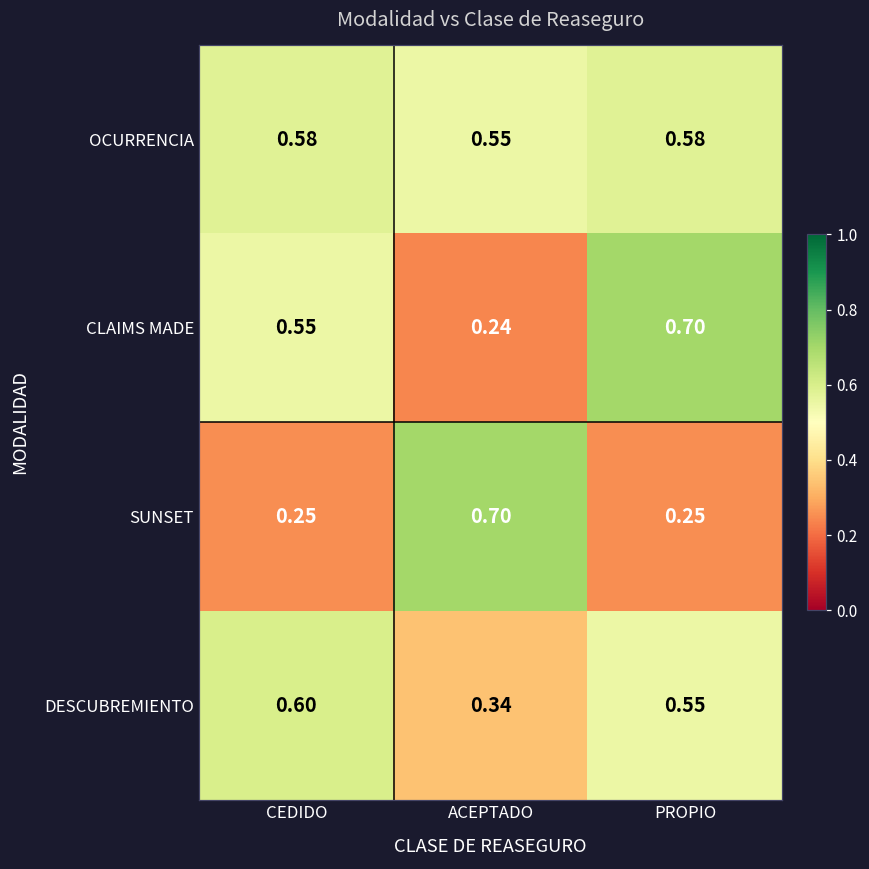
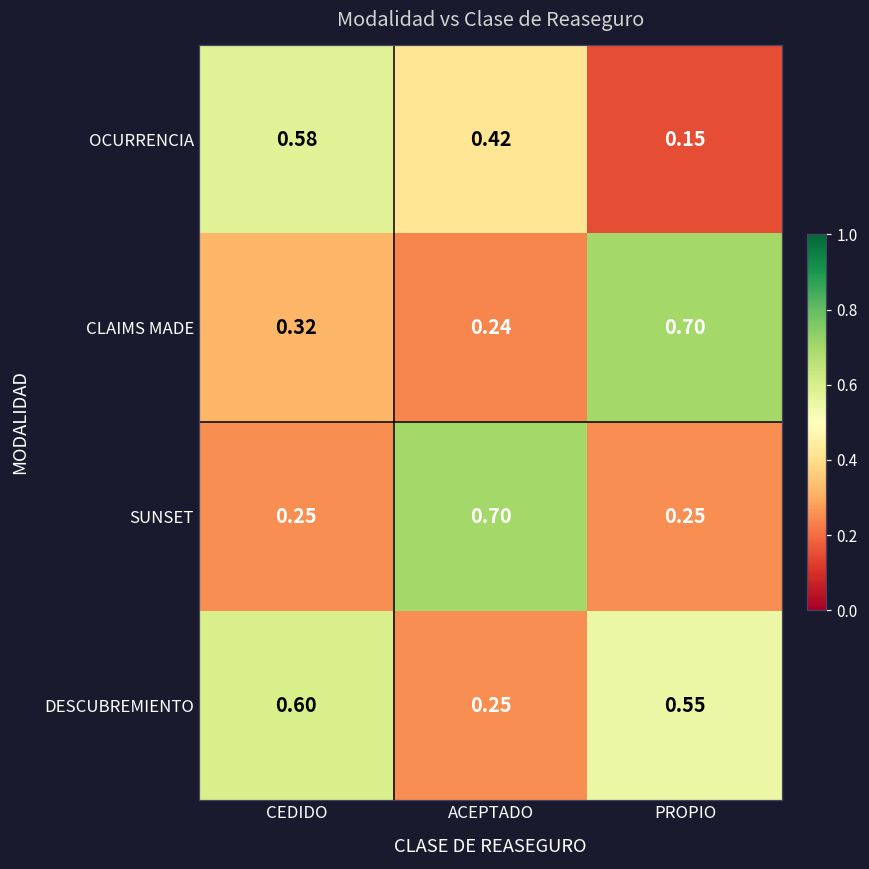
  {
    "OCURRENCIA": {
      "CEDIDO": 0.58,
-     "ACEPTADO": 0.55,
-     "PROPIO": 0.58
+     "ACEPTADO": 0.42,
+     "PROPIO": 0.15
    },
    "CLAIMS MADE": {
-     "CEDIDO": 0.55,
+     "CEDIDO": 0.32,
      "ACEPTADO": 0.24,
      "PROPIO": 0.70
    },
    "SUNSET": {
      "CEDIDO": 0.25,
      "ACEPTADO": 0.70,
      "PROPIO": 0.25
    },
    "DESCUBREMIENTO": {
      "CEDIDO": 0.60,
-     "ACEPTADO": 0.34,
+     "ACEPTADO": 0.25,
      "PROPIO": 0.55
    }
  }
